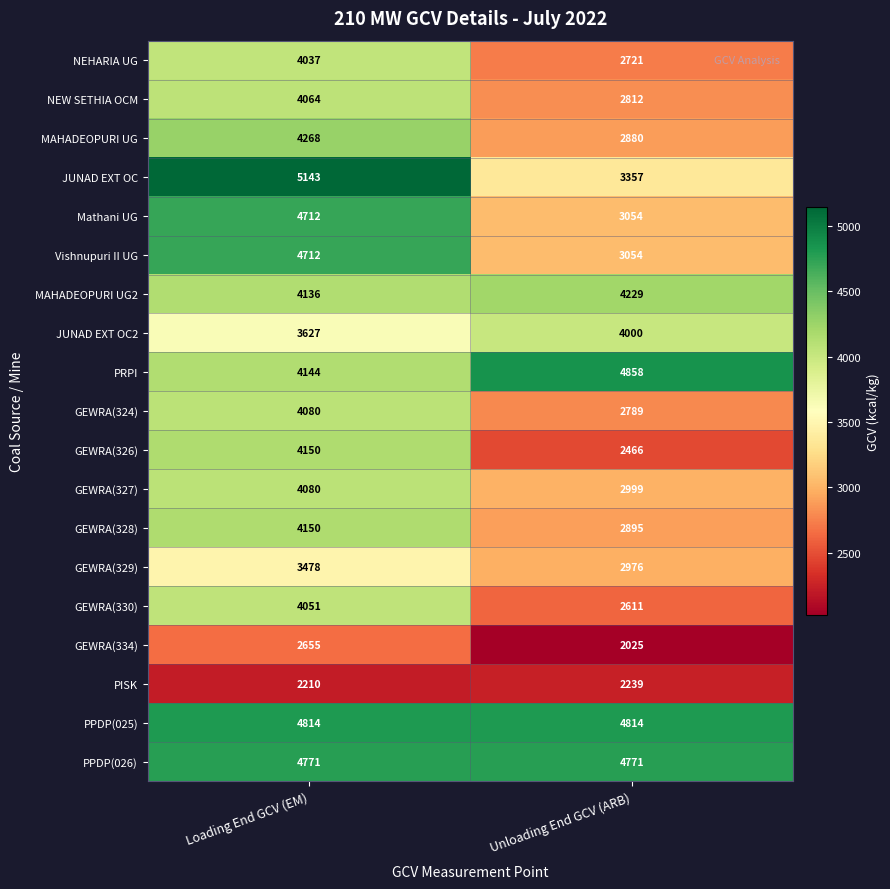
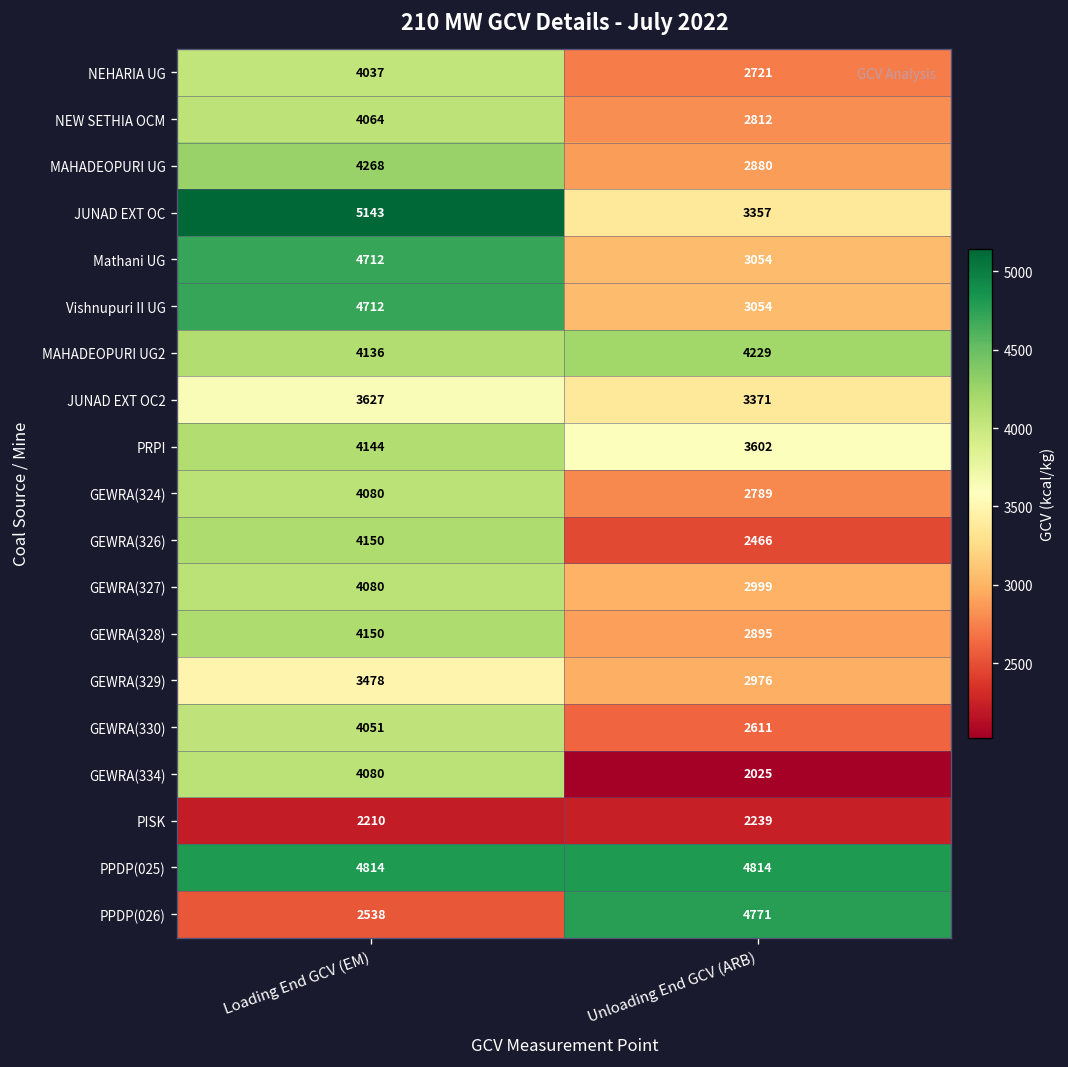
  {
    "NEHARIA UG": {
      "Loading End GCV (EM)": 4037
    },
    "NEW SETHIA OCM": {
      "Loading End GCV (EM)": 4064,
      "Unloading End GCV (ARB)": 2812
    },
    "MAHADEOPURI UG": {
      "Loading End GCV (EM)": 4268,
      "Unloading End GCV (ARB)": 2880
    },
    "JUNAD EXT OC": {
      "Loading End GCV (EM)": 5143,
      "Unloading End GCV (ARB)": 3357
    },
    "Mathani UG": {
      "Loading End GCV (EM)": 4712,
      "Unloading End GCV (ARB)": 3054
    },
    "Vishnupuri II UG": {
      "Loading End GCV (EM)": 4712,
      "Unloading End GCV (ARB)": 3054
    },
    "MAHADEOPURI UG2": {
      "Loading End GCV (EM)": 4136,
      "Unloading End GCV (ARB)": 4229
    },
    "JUNAD EXT OC2": {
      "Loading End GCV (EM)": 3627,
-     "Unloading End GCV (ARB)": 4000
+     "Unloading End GCV (ARB)": 3371
    },
    "PRPI": {
      "Loading End GCV (EM)": 4144,
-     "Unloading End GCV (ARB)": 4858
+     "Unloading End GCV (ARB)": 3602
    },
    "GEWRA(324)": {
      "Loading End GCV (EM)": 4080,
      "Unloading End GCV (ARB)": 2789
    },
    "GEWRA(326)": {
      "Loading End GCV (EM)": 4150,
      "Unloading End GCV (ARB)": 2466
    },
    "GEWRA(327)": {
      "Loading End GCV (EM)": 4080,
      "Unloading End GCV (ARB)": 2999
    },
    "GEWRA(328)": {
      "Loading End GCV (EM)": 4150,
      "Unloading End GCV (ARB)": 2895
    },
    "GEWRA(329)": {
      "Loading End GCV (EM)": 3478,
      "Unloading End GCV (ARB)": 2976
    },
    "GEWRA(330)": {
      "Loading End GCV (EM)": 4051,
      "Unloading End GCV (ARB)": 2611
    },
    "GEWRA(334)": {
-     "Loading End GCV (EM)": 2655,
+     "Loading End GCV (EM)": 4080,
      "Unloading End GCV (ARB)": 2025
    },
    "PISK": {
      "Loading End GCV (EM)": 2210,
      "Unloading End GCV (ARB)": 2239
    },
    "PPDP(025)": {
      "Loading End GCV (EM)": 4814,
      "Unloading End GCV (ARB)": 4814
    },
    "PPDP(026)": {
-     "Loading End GCV (EM)": 4771,
+     "Loading End GCV (EM)": 2538,
      "Unloading End GCV (ARB)": 4771
    }
  }
